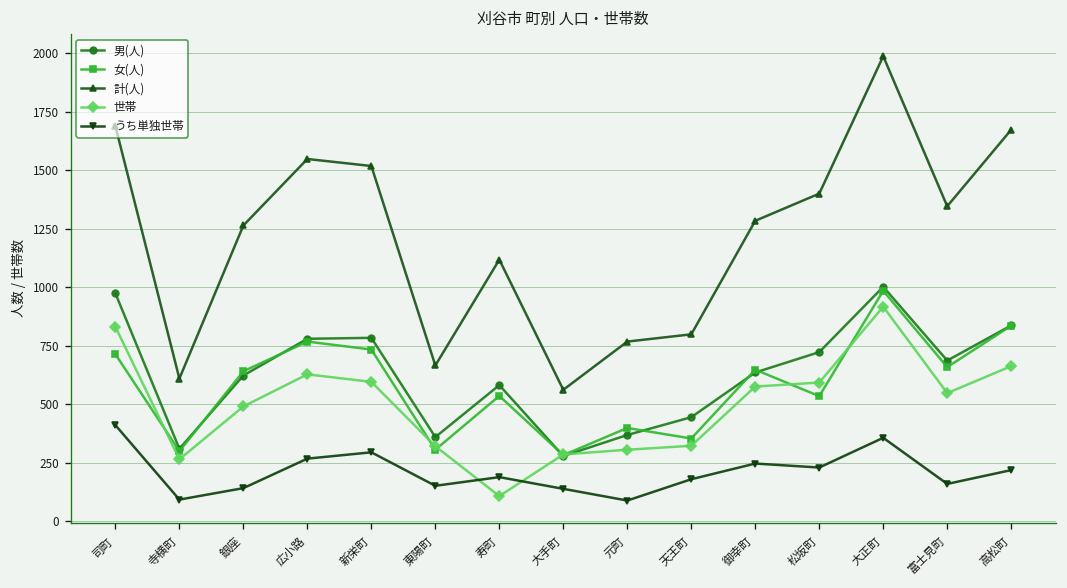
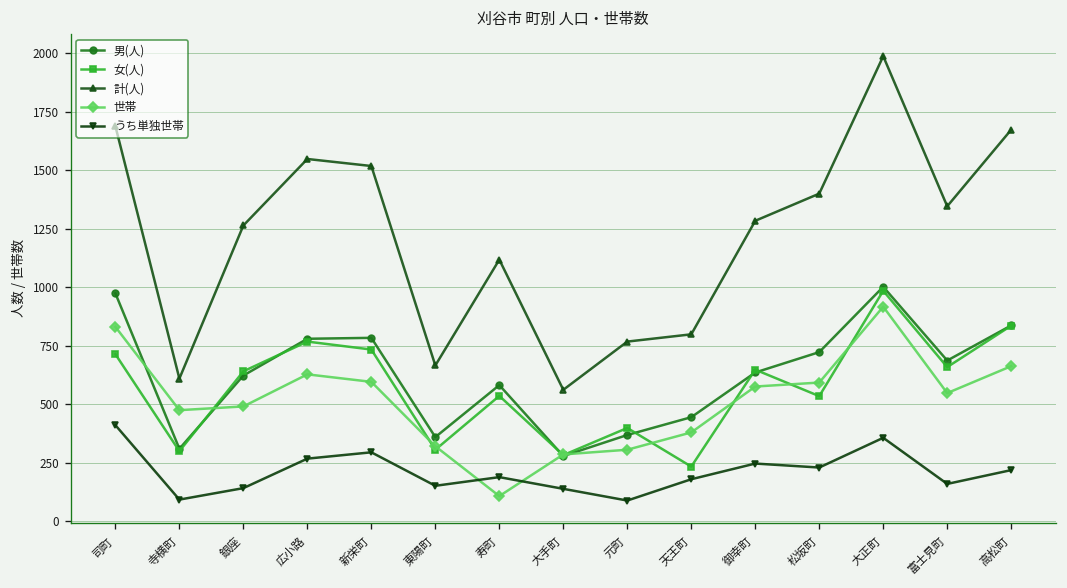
  {
    "女(人)": {
      "司町": 710,
      "銀座": 640,
      "新栄町": 730,
      "東陽町": 310,
      "寿町": 540,
      "元町": 400,
-     "天王町": 350,
+     "天王町": 230,
      "松坂町": 540,
      "大正町": 990,
      "富士見町": 660
    },
    "世帯": {
      "司町": 830,
-     "寺横町": 270,
+     "寺横町": 480,
      "銀座": 490,
      "広小路": 630,
      "新栄町": 600,
      "東陽町": 320,
      "寿町": 110,
      "元町": 310,
-     "天王町": 320,
+     "天王町": 380,
      "御幸町": 580,
      "松坂町": 590,
      "大正町": 920,
      "富士見町": 550,
      "高松町": 660
    }
  }
